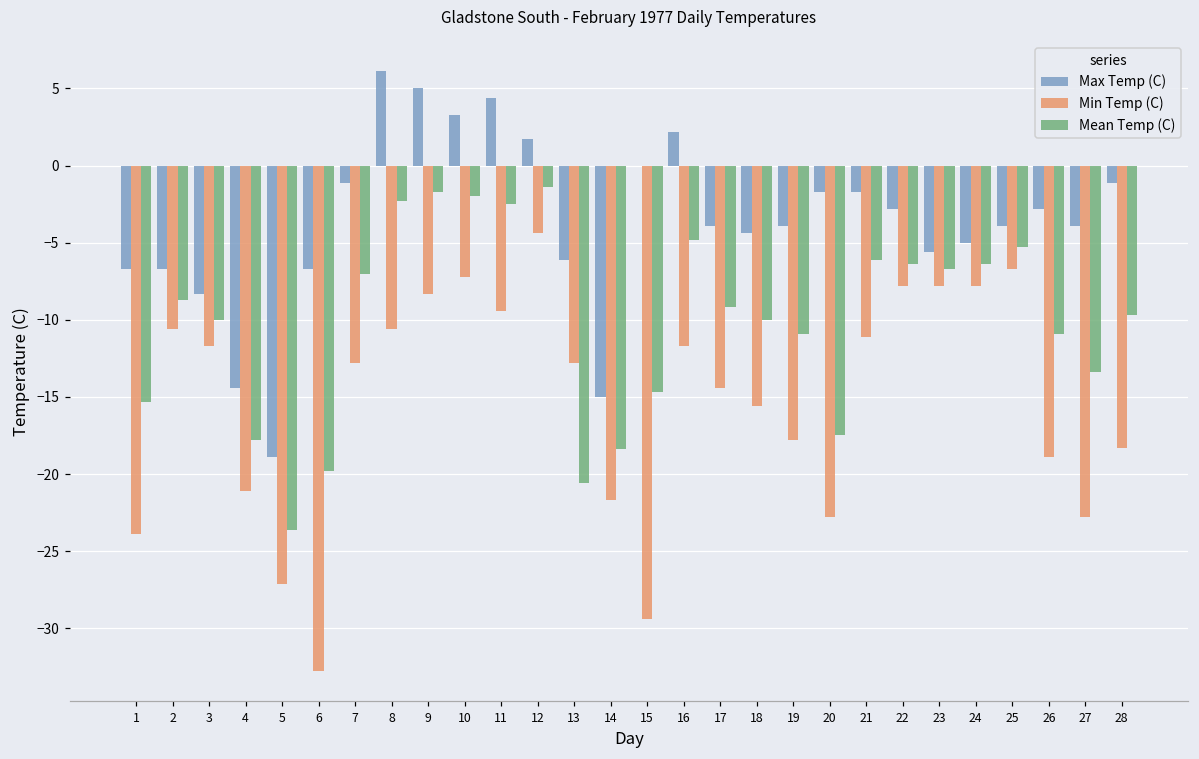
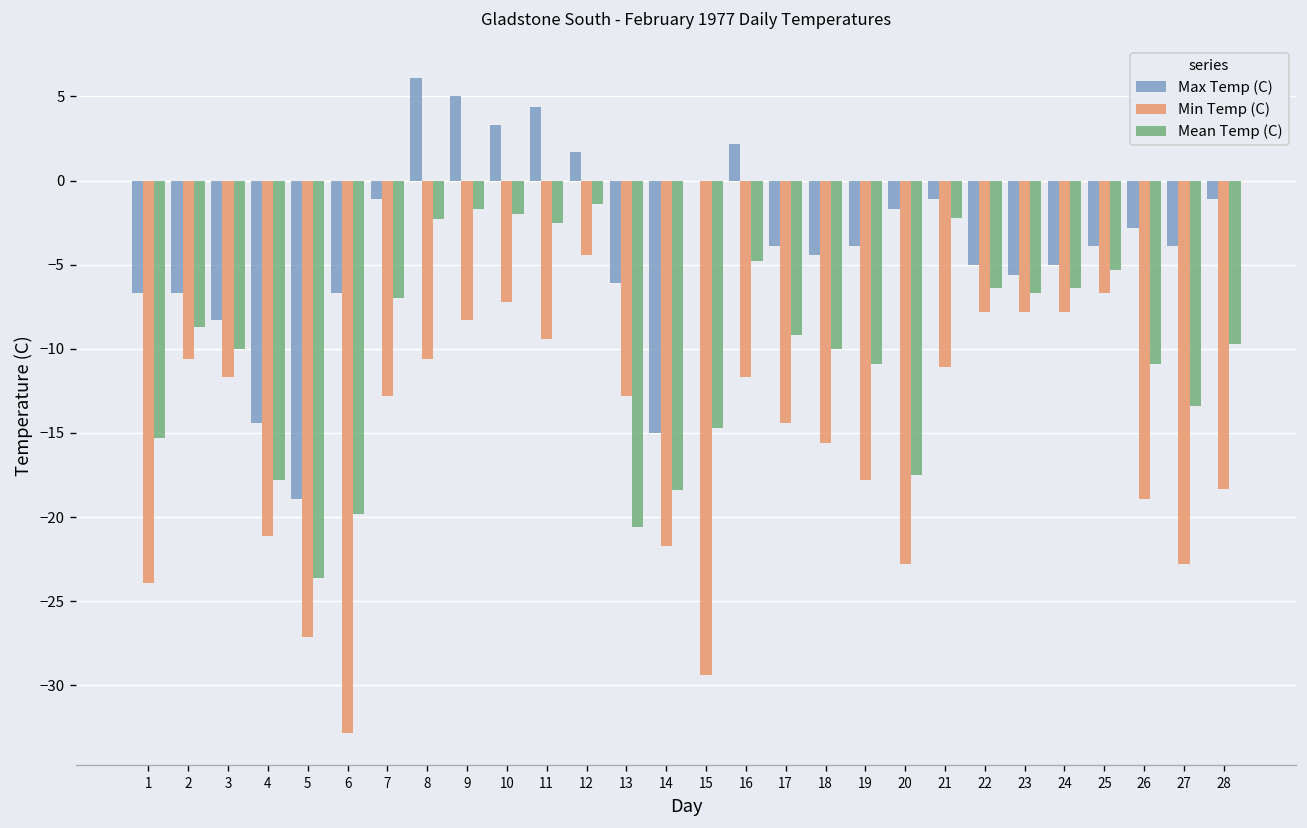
  {
    "Max Temp (C)": {
      "1": -6.7,
      "2": -6.7,
      "3": -8.3,
      "4": -14.4,
      "5": -18.9,
      "6": -6.7,
      "7": -1.1,
      "8": 6.1,
      "9": 5.0,
      "10": 3.3,
      "11": 4.4,
      "12": 1.7,
      "13": -6.1,
      "14": -15.0,
      "15": 0.0,
      "16": 2.2,
      "17": -3.9,
      "18": -4.4,
      "19": -3.9,
      "20": -1.7,
-     "21": -1.7,
-     "22": -2.8,
+     "21": -1.1,
+     "22": -5.0,
      "23": -5.6,
      "24": -5.0,
      "25": -3.9,
      "26": -2.8,
      "27": -3.9,
      "28": -1.1
    },
    "Min Temp (C)": {
      "1": -23.9,
      "2": -10.6,
      "3": -11.7,
      "4": -21.1,
      "5": -27.1,
      "6": -32.8,
      "7": -12.8,
      "8": -10.6,
      "9": -8.3,
      "10": -7.2,
      "11": -9.4,
      "12": -4.4,
      "13": -12.8,
      "14": -21.7,
      "15": -29.4,
      "16": -11.7,
      "17": -14.4,
      "18": -15.6,
      "19": -17.8,
      "20": -22.8,
      "21": -11.1,
      "22": -7.8,
      "23": -7.8,
      "24": -7.8,
      "25": -6.7,
      "26": -18.9,
      "27": -22.8,
      "28": -18.3
    },
    "Mean Temp (C)": {
      "1": -15.3,
      "2": -8.7,
      "3": -10.0,
      "4": -17.8,
      "5": -23.6,
      "6": -19.8,
      "7": -7.0,
      "8": -2.3,
      "9": -1.7,
      "10": -2.0,
      "11": -2.5,
      "12": -1.4,
      "13": -20.6,
      "14": -18.4,
      "15": -14.7,
      "16": -4.8,
      "17": -9.2,
      "18": -10.0,
      "19": -10.9,
      "20": -17.5,
-     "21": -6.1,
+     "21": -2.2,
      "22": -6.4,
      "23": -6.7,
      "24": -6.4,
      "25": -5.3,
      "26": -10.9,
      "27": -13.4,
      "28": -9.7
    }
  }
